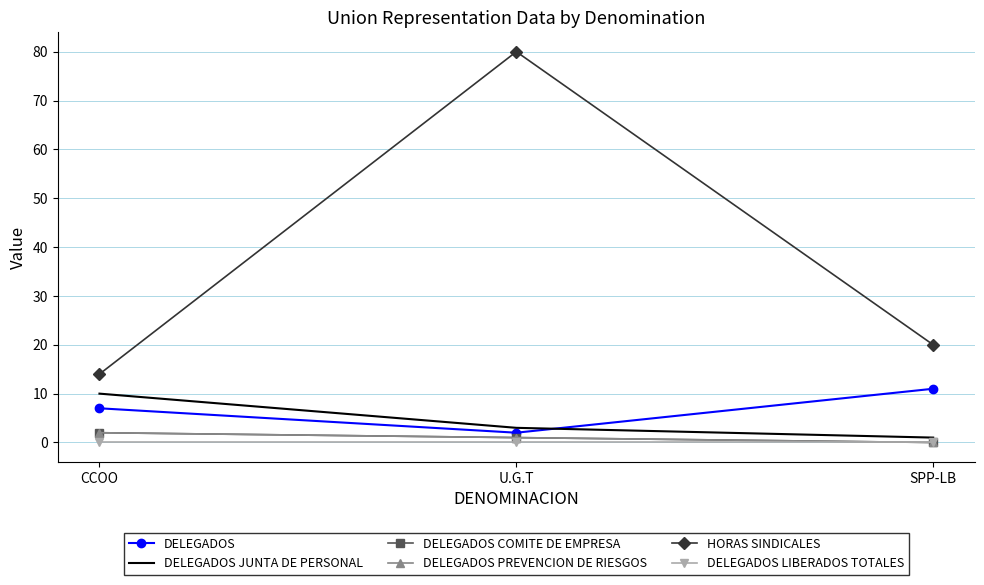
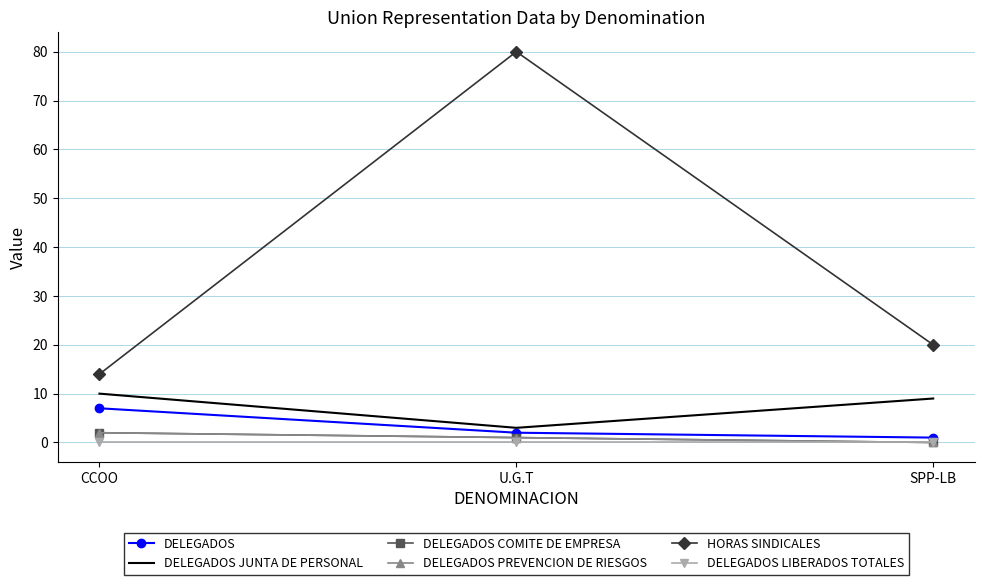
  {
    "DELEGADOS": {
      "CCOO": 7,
      "U.G.T": 2,
-     "SPP-LB": 11
+     "SPP-LB": 1
    },
    "DELEGADOS JUNTA DE PERSONAL": {
      "CCOO": 10,
      "U.G.T": 3,
-     "SPP-LB": 1
+     "SPP-LB": 9
    },
    "HORAS SINDICALES": {
      "CCOO": 14,
      "U.G.T": 80,
      "SPP-LB": 20
    }
  }
